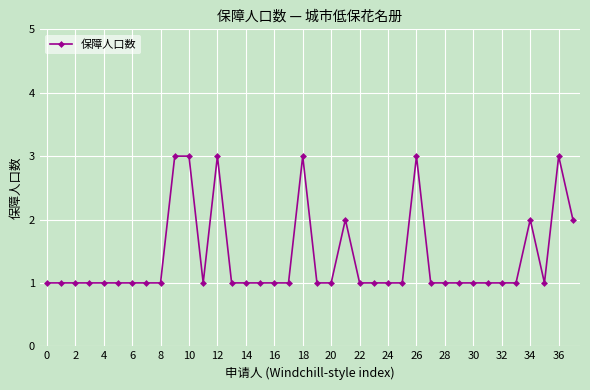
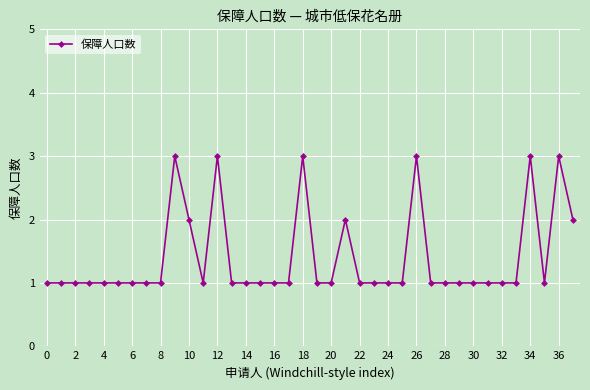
  {
    "0": 1,
    "2": 1,
    "4": 1,
    "6": 1,
    "8": 1,
-   "10": 3,
+   "10": 2,
    "12": 3,
    "14": 1,
    "16": 1,
    "18": 3,
    "20": 1,
    "22": 1,
    "24": 1,
    "26": 3,
    "28": 1,
    "30": 1,
    "32": 1,
-   "34": 2,
+   "34": 3,
    "36": 3
  }
